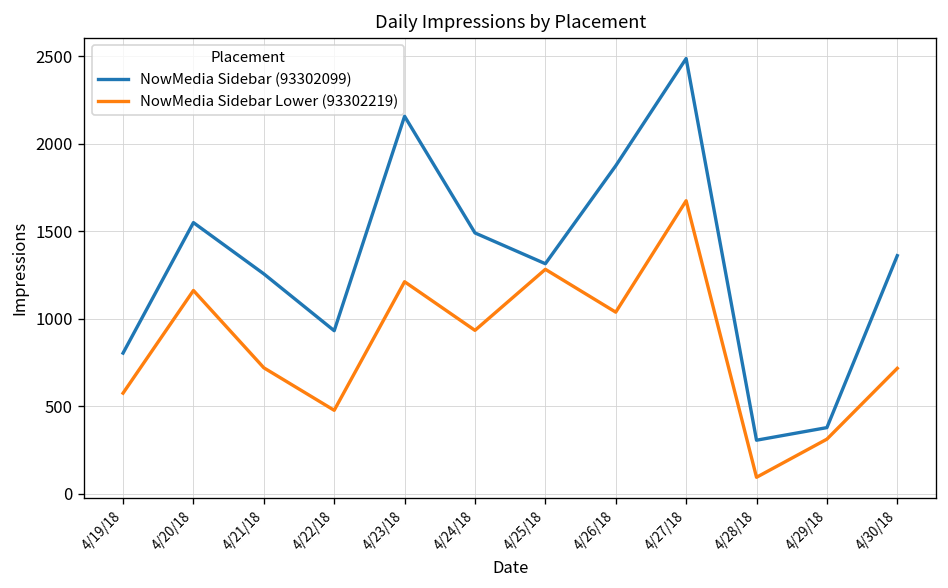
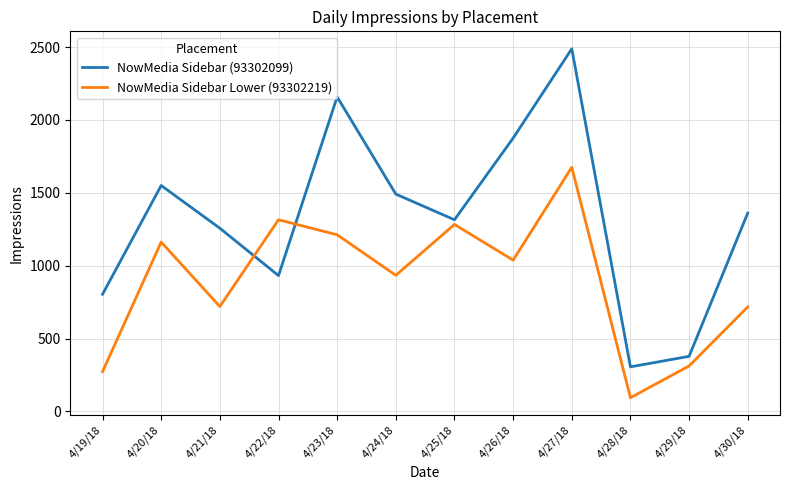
  {
    "NowMedia Sidebar (93302099)": {
      "4/19/18": 800,
      "4/20/18": 1550,
      "4/21/18": 1260,
      "4/22/18": 930,
      "4/23/18": 2160,
      "4/24/18": 1490,
      "4/25/18": 1320,
      "4/26/18": 1880,
      "4/27/18": 2490,
      "4/28/18": 310,
      "4/29/18": 380,
      "4/30/18": 1360
    },
    "NowMedia Sidebar Lower (93302219)": {
-     "4/19/18": 580,
+     "4/19/18": 270,
      "4/20/18": 1160,
      "4/21/18": 720,
-     "4/22/18": 480,
+     "4/22/18": 1320,
      "4/23/18": 1210,
      "4/24/18": 930,
      "4/25/18": 1280,
      "4/26/18": 1040,
      "4/27/18": 1680,
      "4/28/18": 90,
      "4/29/18": 310,
      "4/30/18": 720
    }
  }
